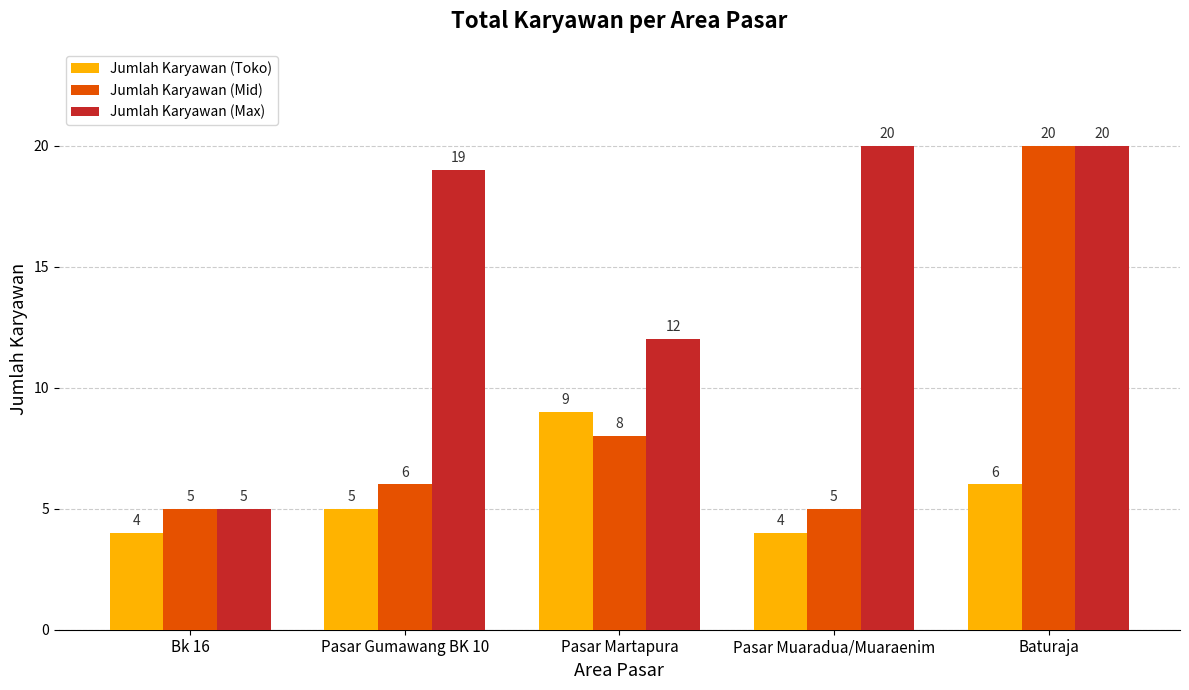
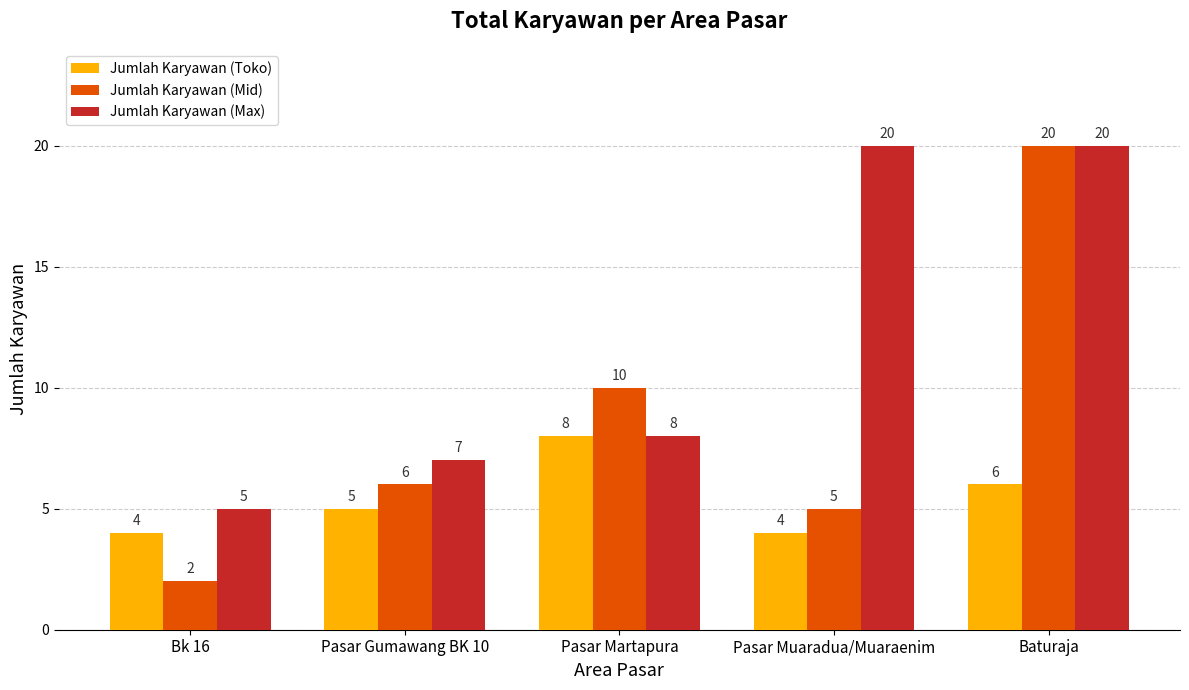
  {
    "Jumlah Karyawan (Toko)": {
      "Bk 16": 4,
      "Pasar Gumawang BK 10": 5,
-     "Pasar Martapura": 9,
+     "Pasar Martapura": 8,
      "Pasar Muaradua/Muaraenim": 4,
      "Baturaja": 6
    },
    "Jumlah Karyawan (Mid)": {
-     "Bk 16": 5,
+     "Bk 16": 2,
      "Pasar Gumawang BK 10": 6,
-     "Pasar Martapura": 8,
+     "Pasar Martapura": 10,
      "Pasar Muaradua/Muaraenim": 5,
      "Baturaja": 20
    },
    "Jumlah Karyawan (Max)": {
      "Bk 16": 5,
-     "Pasar Gumawang BK 10": 19,
-     "Pasar Martapura": 12,
+     "Pasar Gumawang BK 10": 7,
+     "Pasar Martapura": 8,
      "Pasar Muaradua/Muaraenim": 20,
      "Baturaja": 20
    }
  }
